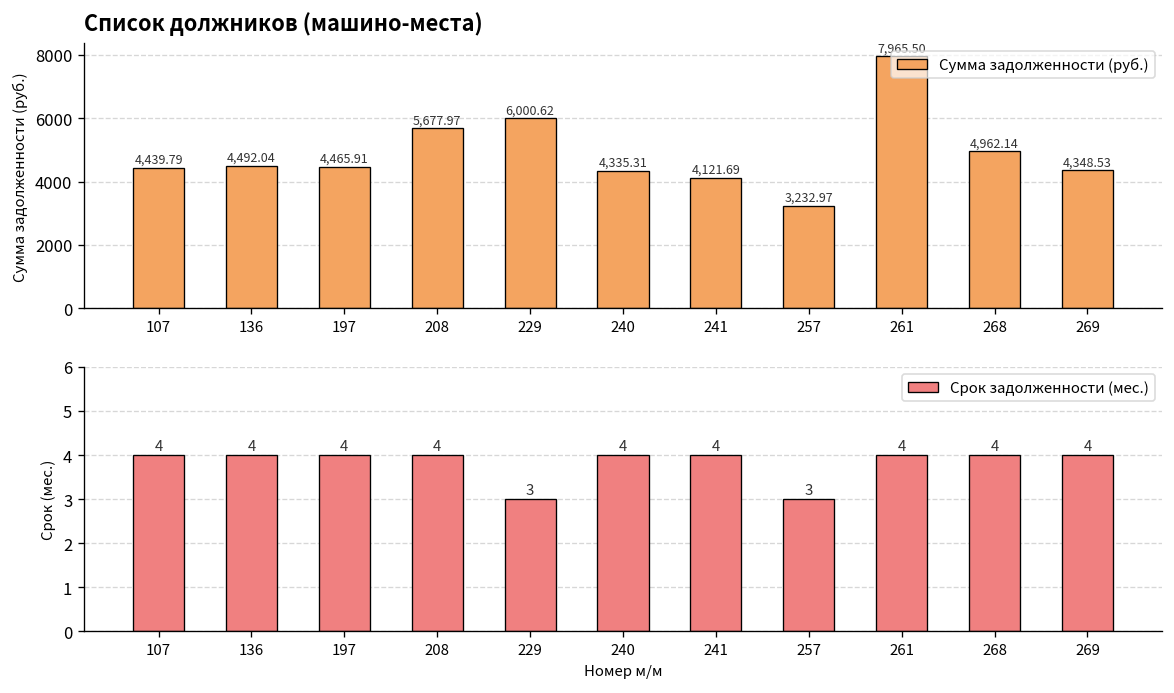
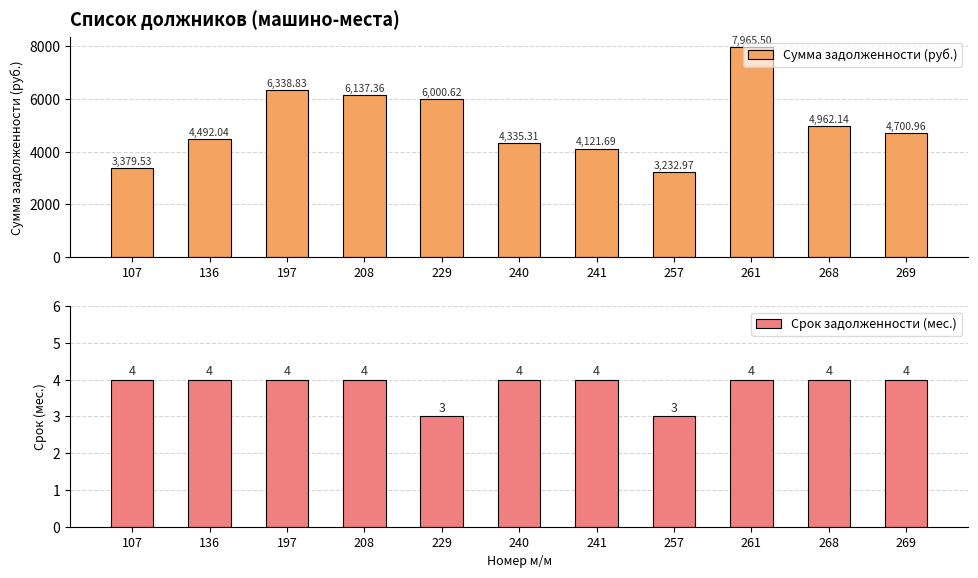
  {
    "Список должников (машино-места)": {
-     "107": "4,439.79",
+     "107": "3,379.53",
      "136": "4,492.04",
-     "197": "4,465.91",
-     "208": "5,677.97",
+     "197": "6,338.83",
+     "208": "6,137.36",
      "229": "6,000.62",
      "240": "4,335.31",
      "241": "4,121.69",
      "257": "3,232.97",
      "268": "4,962.14",
-     "269": "4,348.53"
+     "269": "4,700.96"
    }
  }
